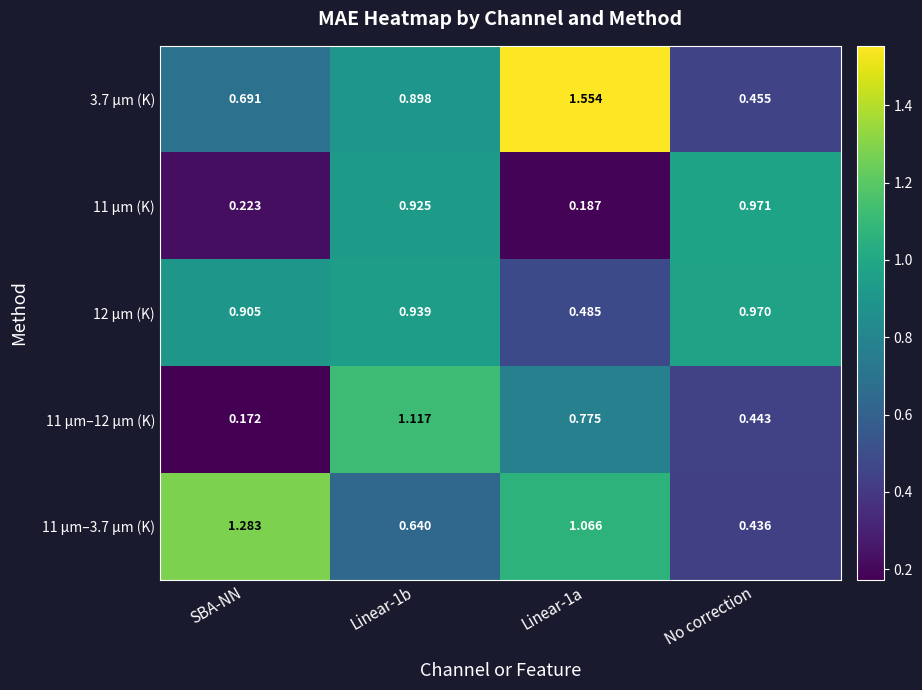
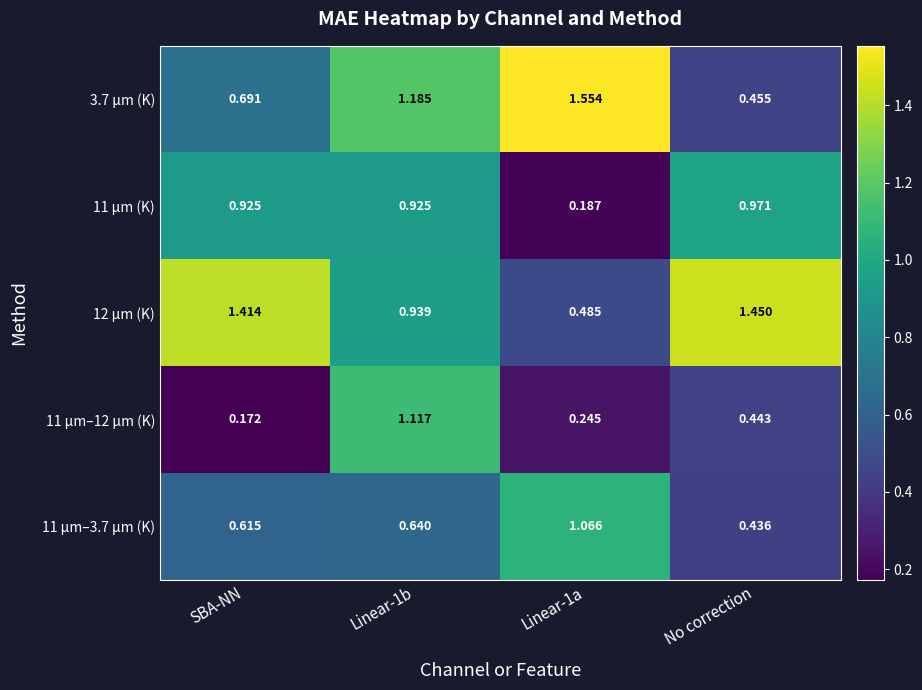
  {
    "3.7 µm (K)": {
      "SBA-NN": 0.691,
-     "Linear-1b": 0.898,
+     "Linear-1b": 1.185,
      "Linear-1a": 1.554,
      "No correction": 0.455
    },
    "11 µm (K)": {
-     "SBA-NN": 0.223,
+     "SBA-NN": 0.925,
      "Linear-1b": 0.925,
      "Linear-1a": 0.187,
      "No correction": 0.971
    },
    "12 µm (K)": {
-     "SBA-NN": 0.905,
+     "SBA-NN": 1.414,
      "Linear-1b": 0.939,
      "Linear-1a": 0.485,
-     "No correction": 0.970
+     "No correction": 1.450
    },
    "11 µm–12 µm (K)": {
      "SBA-NN": 0.172,
      "Linear-1b": 1.117,
-     "Linear-1a": 0.775,
+     "Linear-1a": 0.245,
      "No correction": 0.443
    },
    "11 µm–3.7 µm (K)": {
-     "SBA-NN": 1.283,
+     "SBA-NN": 0.615,
      "Linear-1b": 0.640,
      "Linear-1a": 1.066,
      "No correction": 0.436
    }
  }
